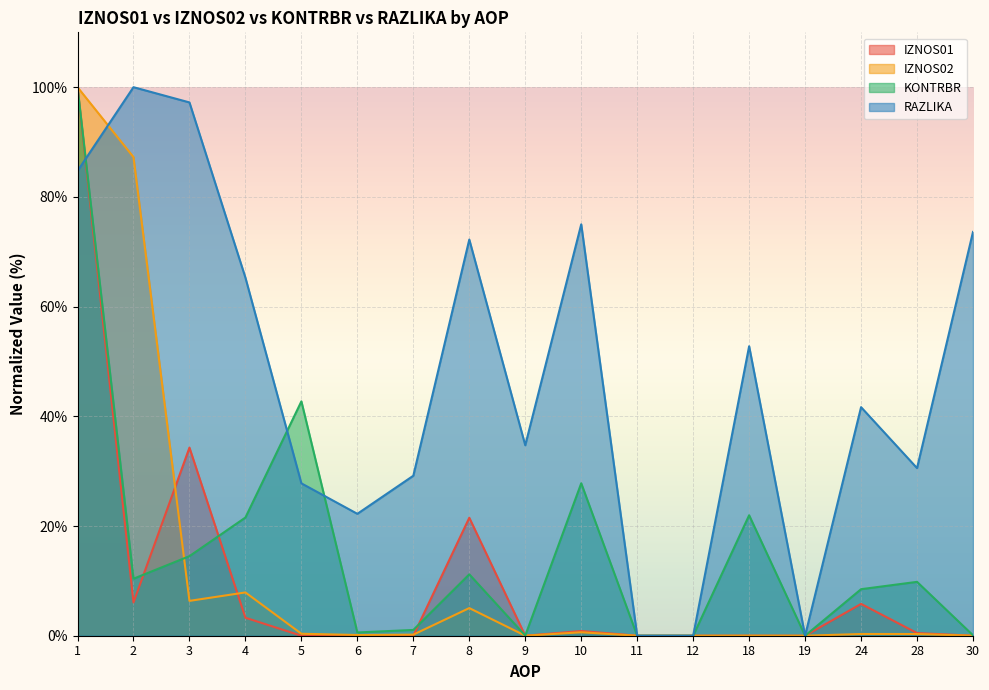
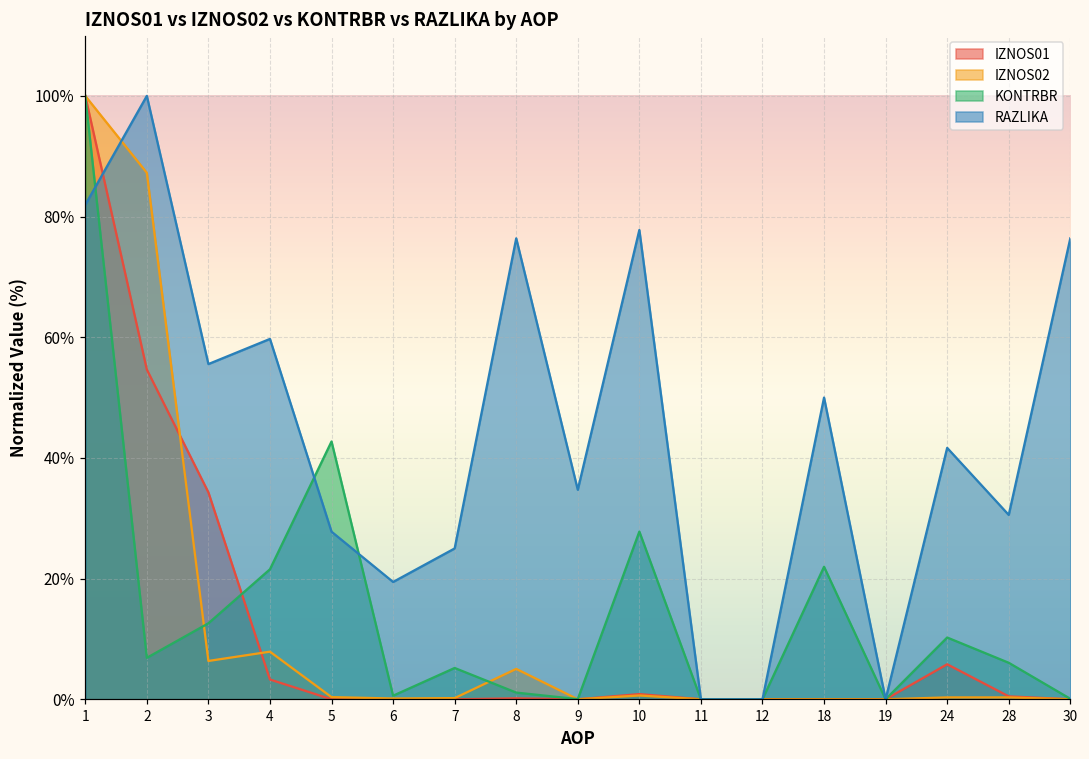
  {
    "IZNOS01": {
-     "2": "6%",
+     "2": "55%",
      "3": "34%",
      "4": "3%",
-     "8": "22%",
+     "8": "0%",
      "24": "6%"
    },
    "IZNOS02": {
      "2": "87%",
      "3": "6%",
      "4": "8%",
      "8": "5%",
      "24": "0%"
    },
    "KONTRBR": {
-     "2": "10%",
-     "3": "15%",
+     "2": "7%",
+     "3": "13%",
      "4": "22%",
      "5": "43%",
-     "7": "1%",
-     "8": "11%",
+     "7": "5%",
+     "8": "1%",
      "10": "28%",
      "18": "22%",
-     "24": "8%",
-     "28": "10%"
+     "24": "10%",
+     "28": "6%"
    },
    "RAZLIKA": {
-     "1": "85%",
+     "1": "82%",
      "2": "100%",
-     "3": "97%",
-     "4": "65%",
+     "3": "56%",
+     "4": "60%",
      "5": "28%",
-     "6": "22%",
-     "7": "29%",
-     "8": "72%",
+     "6": "19%",
+     "7": "25%",
+     "8": "76%",
      "9": "35%",
-     "10": "75%",
-     "18": "53%",
+     "10": "78%",
+     "18": "50%",
      "24": "42%",
      "28": "31%",
-     "30": "74%"
+     "30": "76%"
    }
  }
